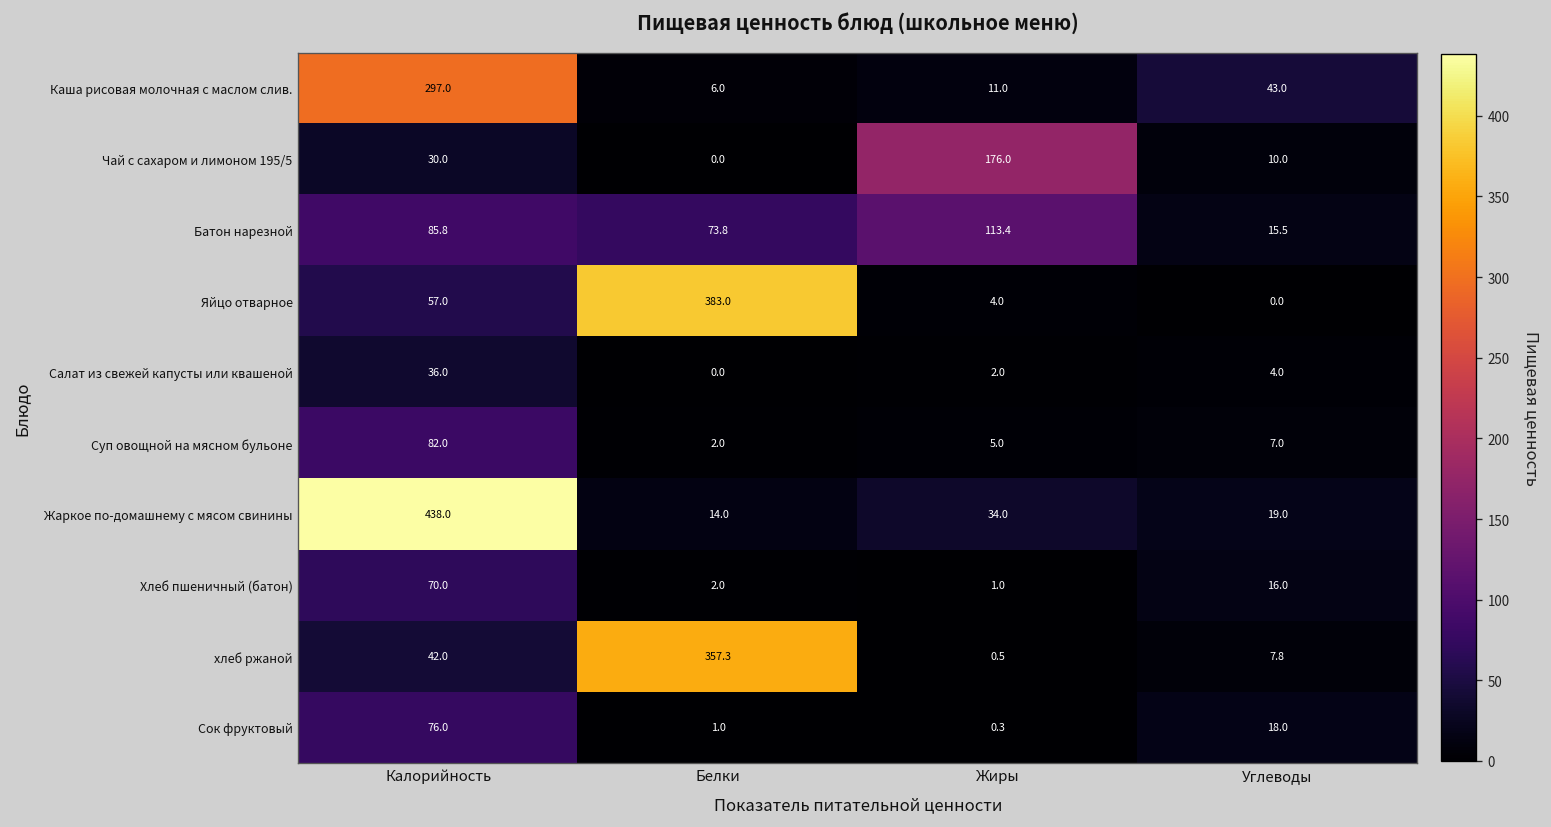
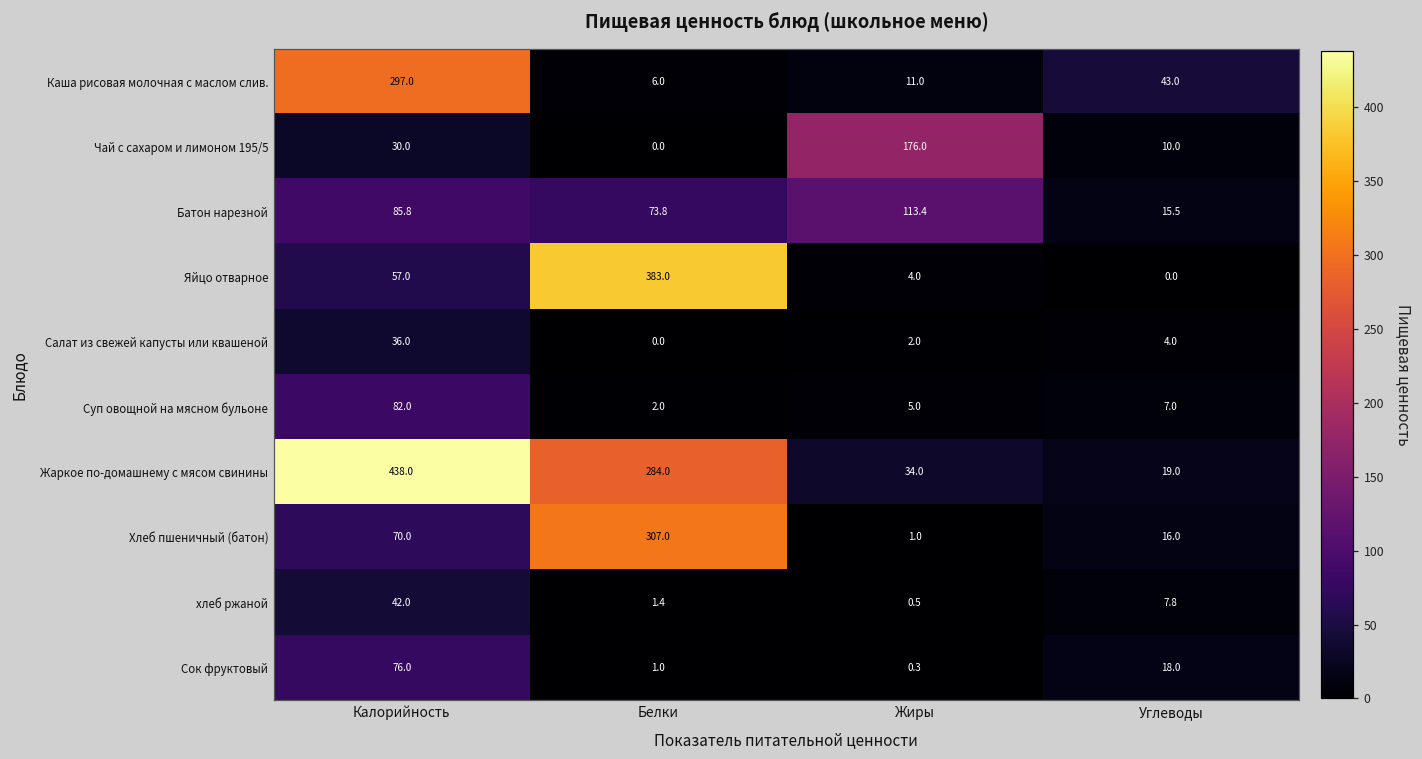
  {
    "Каша рисовая молочная с маслом слив.": {
      "Калорийность": 297.0,
      "Белки": 6.0,
      "Жиры": 11.0,
      "Углеводы": 43.0
    },
    "Чай с сахаром и лимоном 195/5": {
      "Калорийность": 30.0,
      "Белки": 0.0,
      "Жиры": 176.0,
      "Углеводы": 10.0
    },
    "Батон нарезной": {
      "Калорийность": 85.8,
      "Белки": 73.8,
      "Жиры": 113.4,
      "Углеводы": 15.5
    },
    "Яйцо отварное": {
      "Калорийность": 57.0,
      "Белки": 383.0,
      "Жиры": 4.0,
      "Углеводы": 0.0
    },
    "Салат из свежей капусты или квашеной": {
      "Калорийность": 36.0,
      "Белки": 0.0,
      "Жиры": 2.0,
      "Углеводы": 4.0
    },
    "Суп овощной на мясном бульоне": {
      "Калорийность": 82.0,
      "Белки": 2.0,
      "Жиры": 5.0,
      "Углеводы": 7.0
    },
    "Жаркое по-домашнему с мясом свинины": {
      "Калорийность": 438.0,
-     "Белки": 14.0,
+     "Белки": 284.0,
      "Жиры": 34.0,
      "Углеводы": 19.0
    },
    "Хлеб пшеничный (батон)": {
      "Калорийность": 70.0,
-     "Белки": 2.0,
+     "Белки": 307.0,
      "Жиры": 1.0,
      "Углеводы": 16.0
    },
    "хлеб ржаной": {
      "Калорийность": 42.0,
-     "Белки": 357.3,
+     "Белки": 1.4,
      "Жиры": 0.5,
      "Углеводы": 7.8
    },
    "Сок фруктовый": {
      "Калорийность": 76.0,
      "Белки": 1.0,
      "Жиры": 0.3,
      "Углеводы": 18.0
    }
  }
